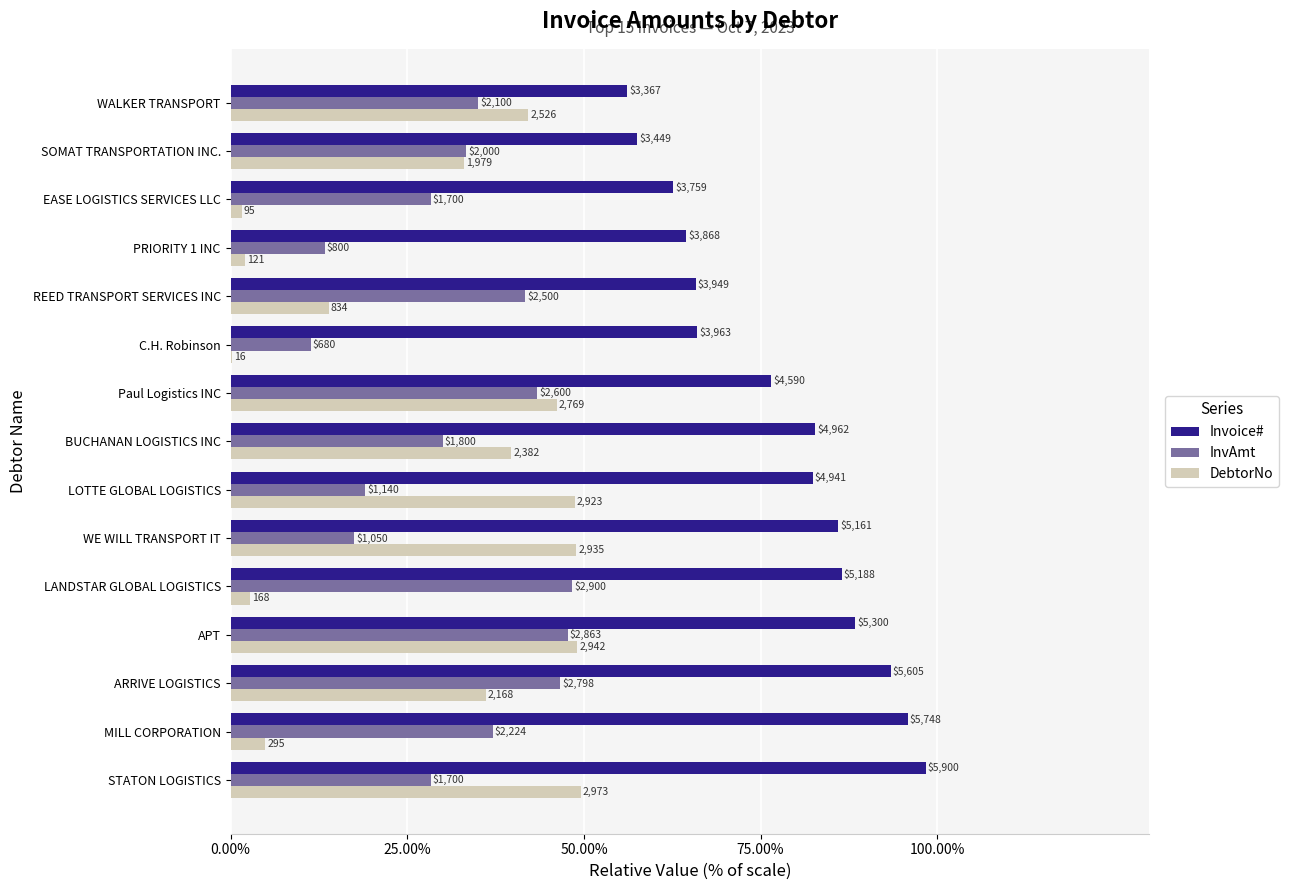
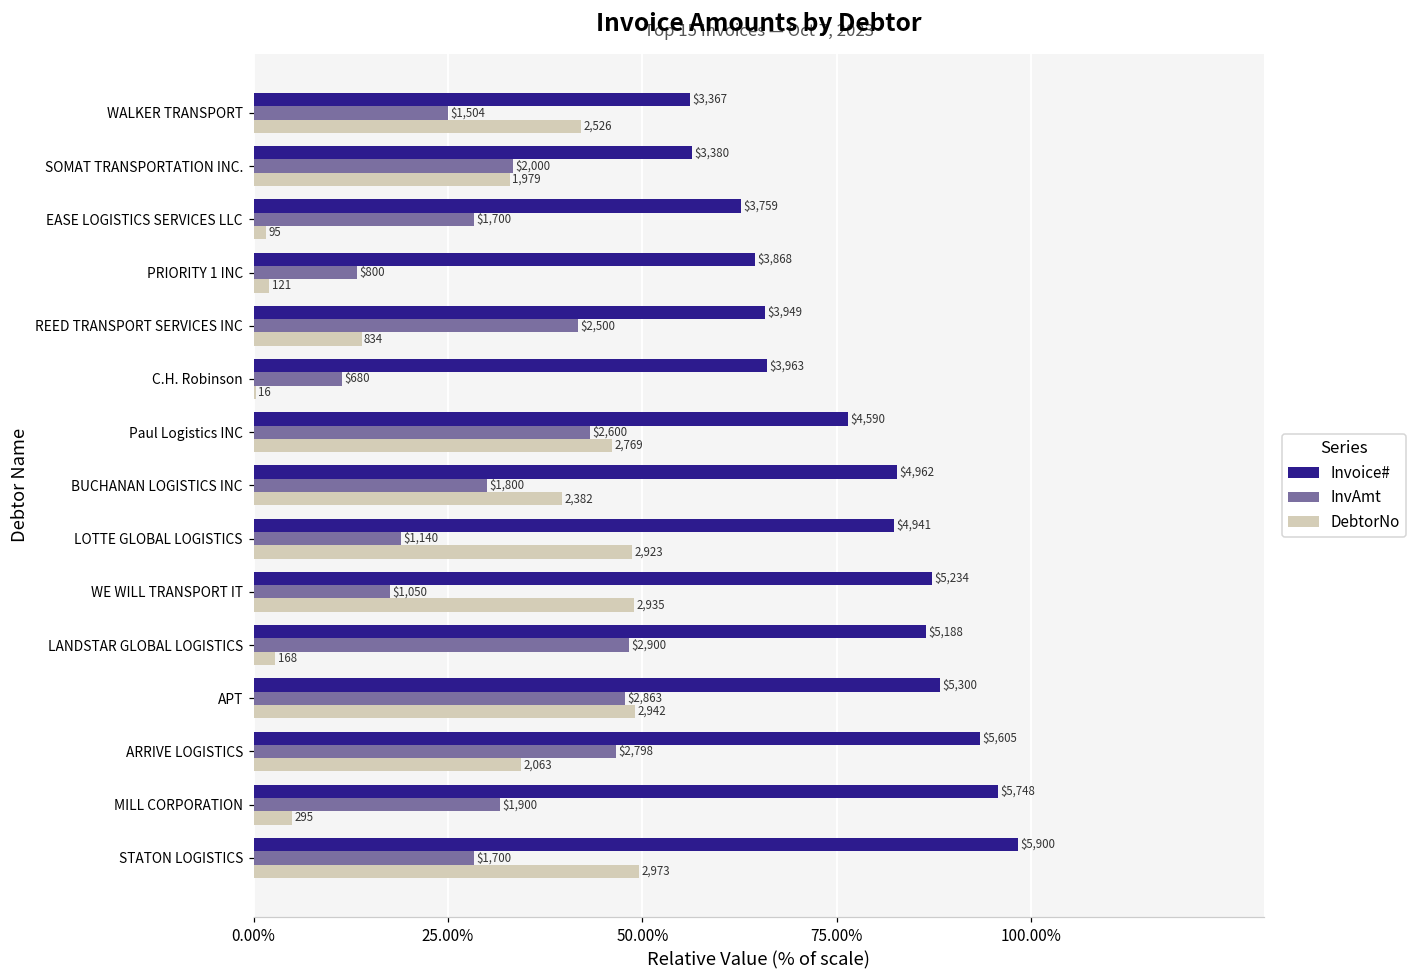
  {
    "Invoice#": {
-     "SOMAT TRANSPORTATION INC.": "$3,449",
-     "WE WILL TRANSPORT IT": "$5,161"
+     "SOMAT TRANSPORTATION INC.": "$3,380",
+     "WE WILL TRANSPORT IT": "$5,234"
    },
    "InvAmt": {
-     "WALKER TRANSPORT": "$2,100",
-     "MILL CORPORATION": "$2,224"
+     "WALKER TRANSPORT": "$1,504",
+     "MILL CORPORATION": "$1,900"
    },
    "DebtorNo": {
-     "ARRIVE LOGISTICS": "2,168"
+     "ARRIVE LOGISTICS": "2,063"
    }
  }
